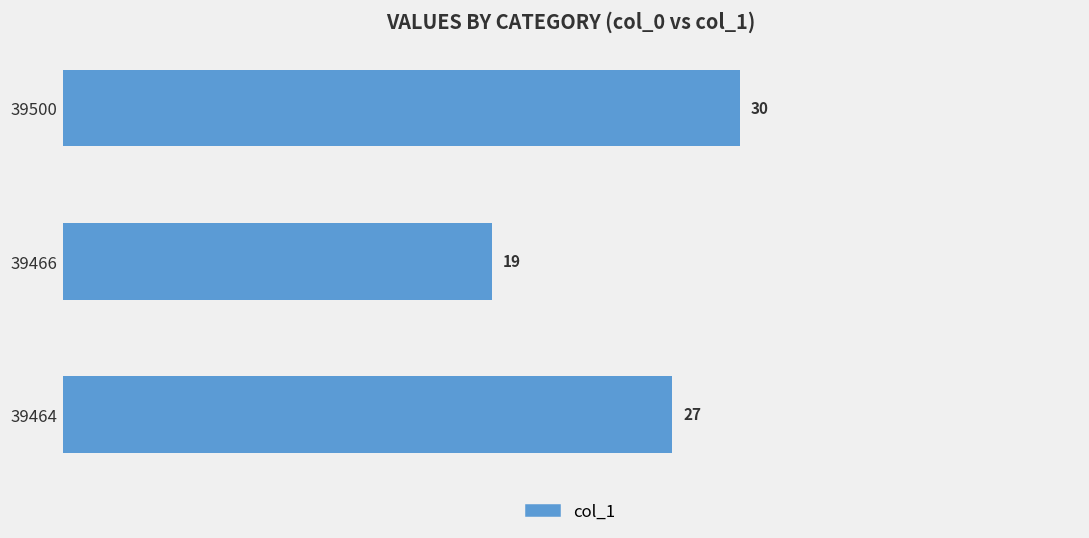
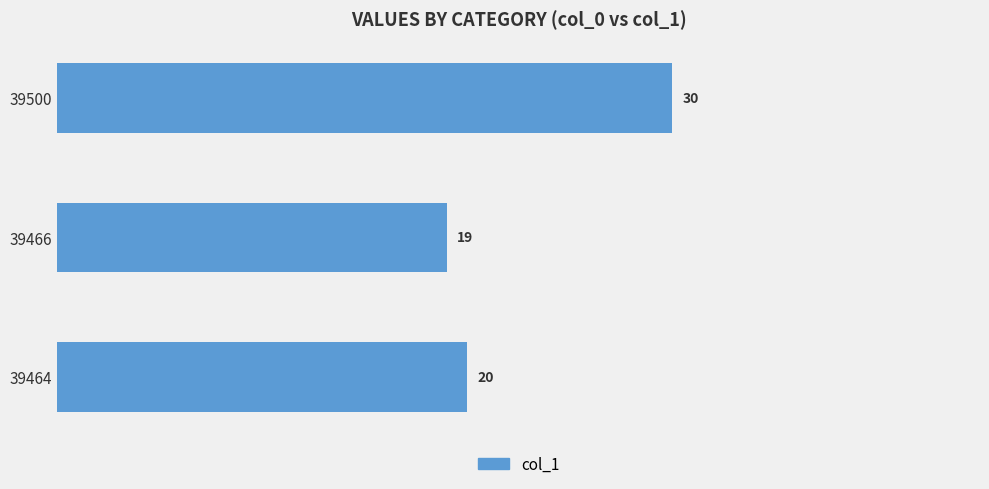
  {
    "39500": 30,
    "39466": 19,
-   "39464": 27
+   "39464": 20
  }
